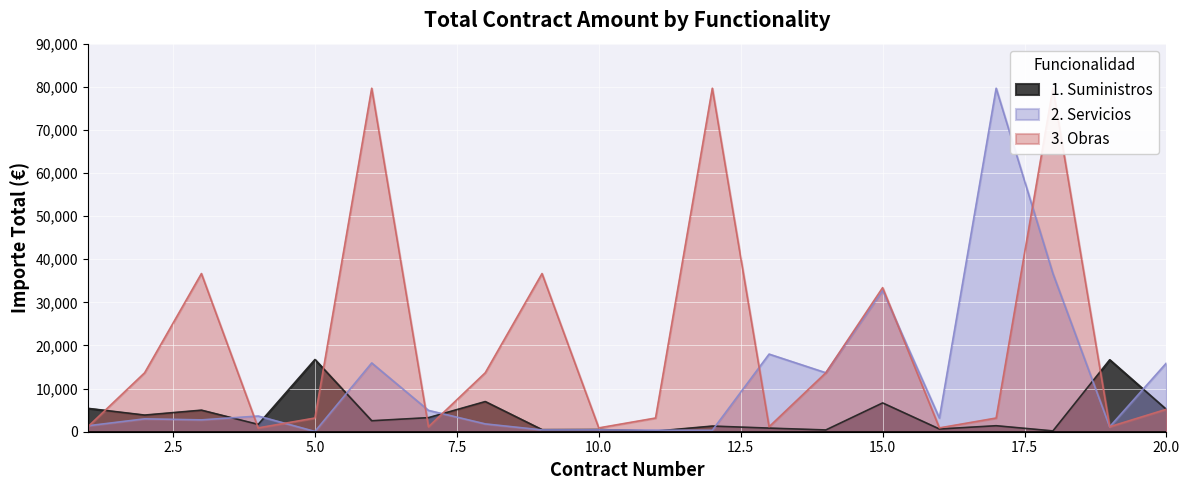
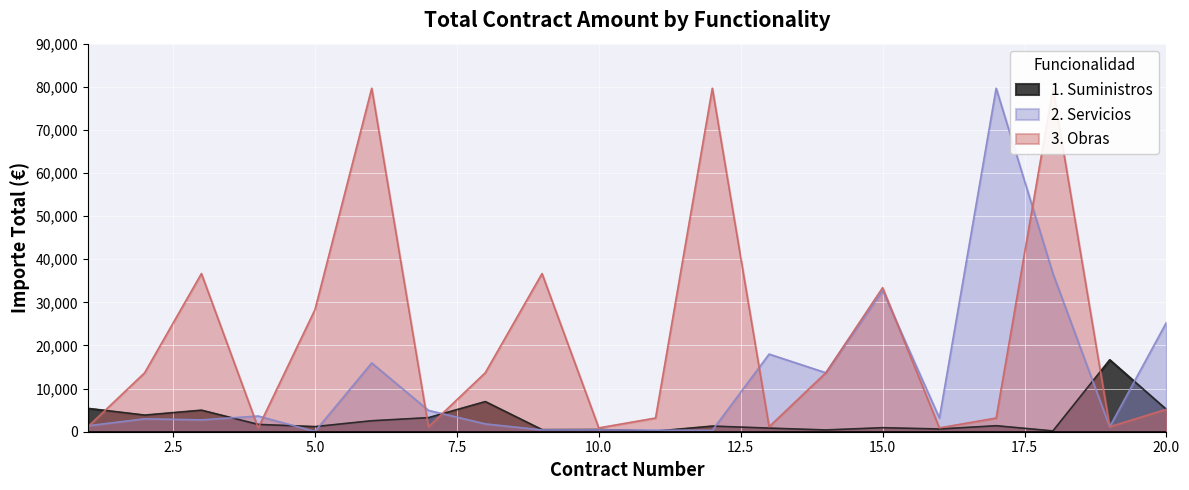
  {
    "1. Suministros": {
-     "5.0": "17,000",
-     "15.0": "7,000"
+     "5.0": "1,000",
+     "15.0": "1,000"
    },
    "2. Servicios": {
      "5.0": "0",
      "15.0": "33,000",
-     "20.0": "16,000"
+     "20.0": "25,000"
    },
    "3. Obras": {
-     "5.0": "3,000",
+     "5.0": "28,000",
      "15.0": "33,000"
    }
  }
